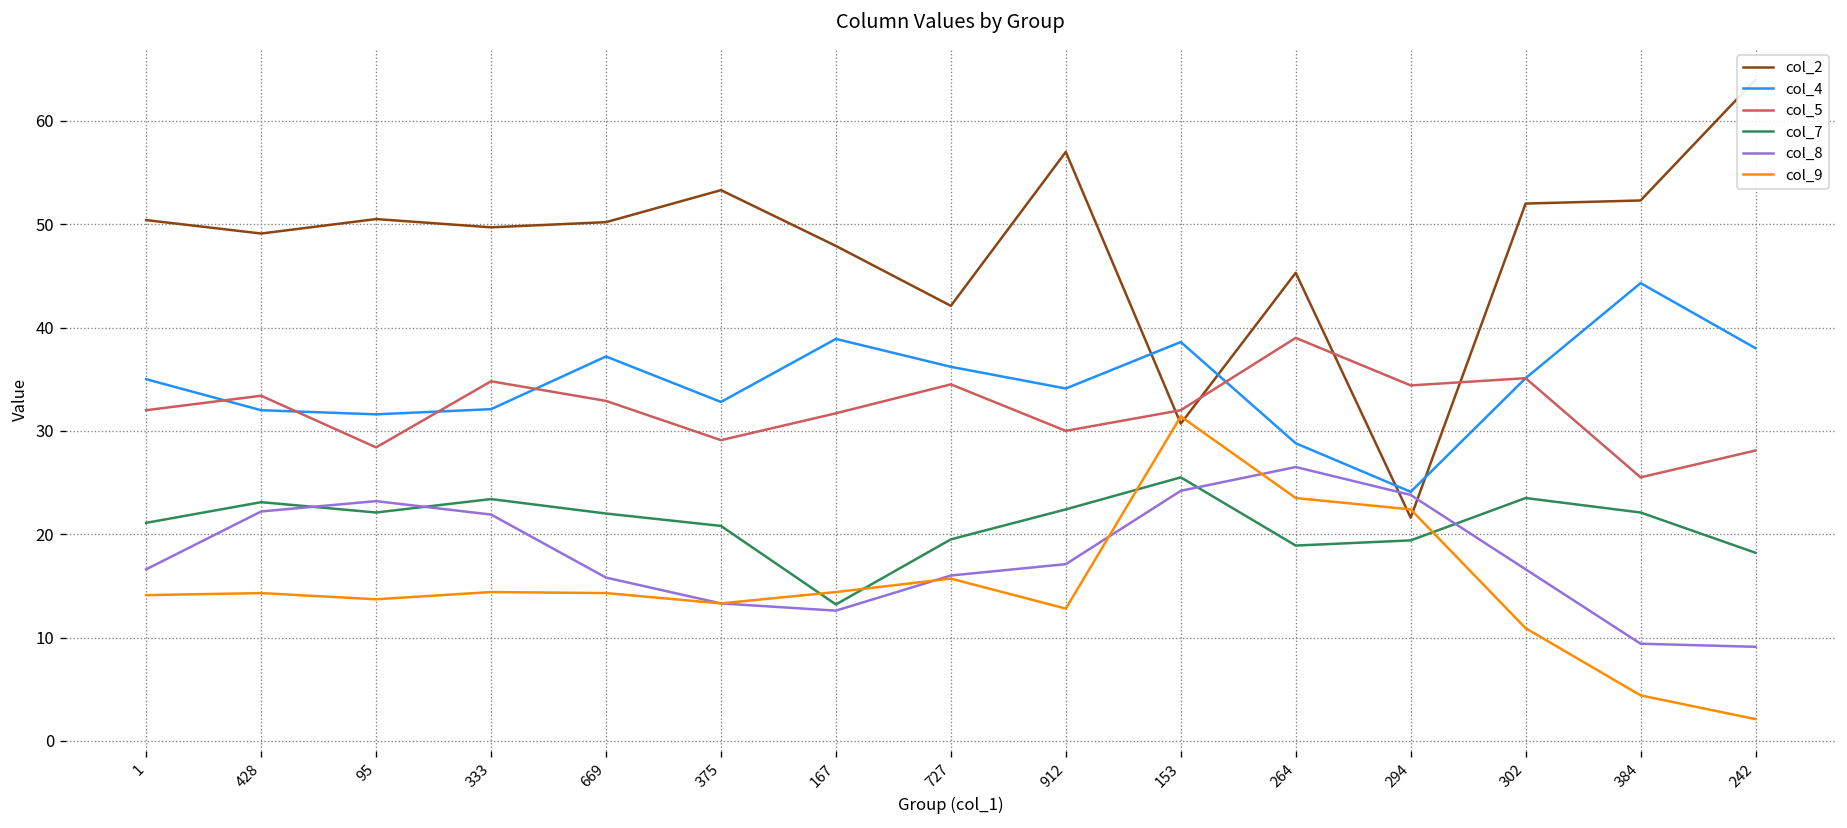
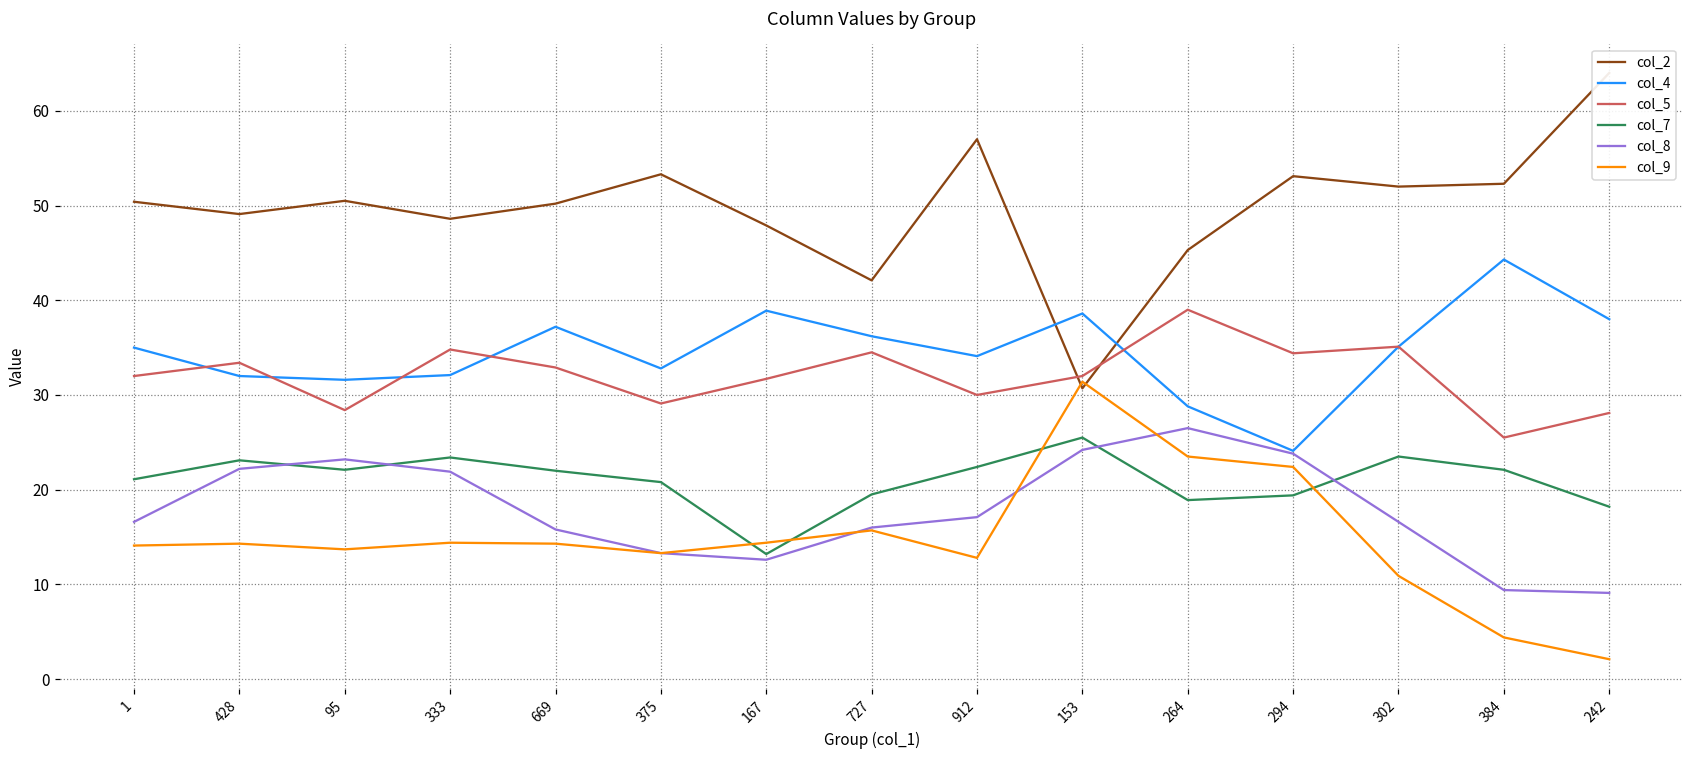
  {
    "col_2": {
      "1": 50,
      "428": 49,
      "95": 51,
-     "333": 50,
+     "333": 49,
      "669": 50,
      "375": 53,
      "167": 48,
      "727": 42,
      "912": 57,
      "153": 31,
      "264": 45,
-     "294": 22,
+     "294": 53,
      "302": 52,
      "384": 52
    },
    "col_4": {
      "1": 35,
      "428": 32,
      "95": 32,
      "333": 32,
      "669": 37,
      "375": 33,
      "167": 39,
      "727": 36,
      "912": 34,
      "153": 39,
      "264": 29,
      "384": 44,
      "242": 38
    },
    "col_5": {
      "1": 32,
      "428": 33,
      "95": 28,
      "333": 35,
      "669": 33,
      "375": 29,
      "167": 32,
      "727": 35,
      "912": 30,
      "153": 32,
      "264": 39,
      "294": 34,
      "384": 26,
      "242": 28
    },
    "col_7": {
      "1": 21,
      "428": 23,
      "95": 22,
      "333": 23,
      "669": 22,
      "375": 21,
      "167": 13,
      "727": 20,
      "912": 22,
      "153": 26,
      "264": 19,
      "294": 19,
      "302": 24,
      "384": 22,
      "242": 18
    },
    "col_8": {
      "1": 17,
      "428": 22,
      "95": 23,
      "333": 22,
      "669": 16,
      "167": 13,
      "727": 16,
      "912": 17,
      "153": 24,
      "264": 27,
      "302": 17,
      "384": 9,
      "242": 9
    },
    "col_9": {
      "1": 14,
      "428": 14,
      "95": 14,
      "333": 14,
      "669": 14,
      "167": 14,
      "727": 16,
      "912": 13,
      "153": 31,
      "264": 24,
      "294": 22,
      "302": 11,
      "384": 4,
      "242": 2
    }
  }
